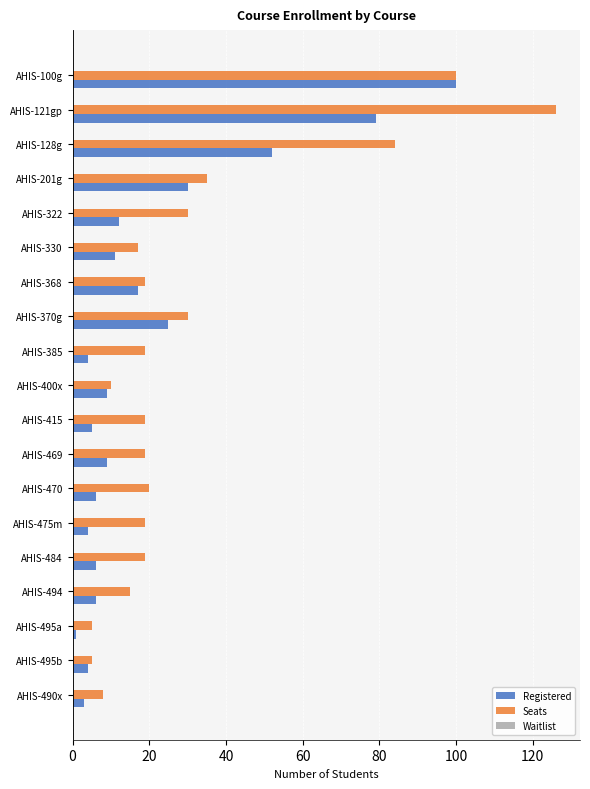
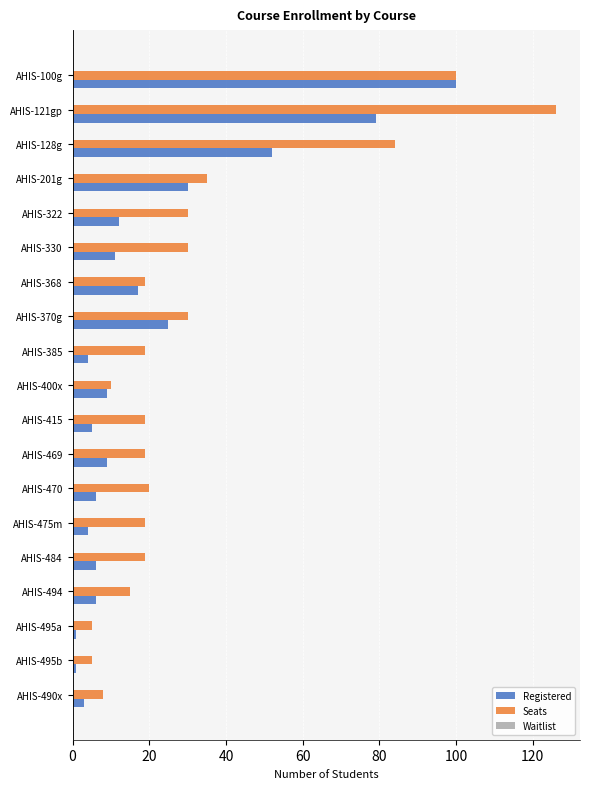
  {
    "Registered": {
      "AHIS-100g": 100,
      "AHIS-121gp": 79,
      "AHIS-128g": 52,
      "AHIS-201g": 30,
      "AHIS-322": 12,
      "AHIS-330": 11,
      "AHIS-368": 17,
      "AHIS-370g": 25,
      "AHIS-385": 4,
      "AHIS-400x": 9,
      "AHIS-415": 5,
      "AHIS-469": 9,
      "AHIS-470": 6,
      "AHIS-475m": 4,
      "AHIS-484": 6,
      "AHIS-494": 6,
      "AHIS-495a": 1,
-     "AHIS-495b": 4,
+     "AHIS-495b": 1,
      "AHIS-490x": 3
    },
    "Seats": {
      "AHIS-100g": 100,
      "AHIS-121gp": 126,
      "AHIS-128g": 84,
      "AHIS-201g": 35,
      "AHIS-322": 30,
-     "AHIS-330": 17,
+     "AHIS-330": 30,
      "AHIS-368": 19,
      "AHIS-370g": 30,
      "AHIS-385": 19,
      "AHIS-400x": 10,
      "AHIS-415": 19,
      "AHIS-469": 19,
      "AHIS-470": 20,
      "AHIS-475m": 19,
      "AHIS-484": 19,
      "AHIS-494": 15,
      "AHIS-495a": 5,
      "AHIS-495b": 5,
      "AHIS-490x": 8
    },
    "Waitlist": {
      "AHIS-100g": 0,
      "AHIS-121gp": 0,
      "AHIS-128g": 0,
      "AHIS-201g": 0,
      "AHIS-322": 0,
      "AHIS-330": 0,
      "AHIS-368": 0,
      "AHIS-370g": 0,
      "AHIS-385": 0,
      "AHIS-400x": 0,
      "AHIS-415": 0,
      "AHIS-469": 0,
      "AHIS-470": 0,
      "AHIS-475m": 0,
      "AHIS-484": 0,
      "AHIS-494": 0,
      "AHIS-495a": 0,
      "AHIS-495b": 0,
      "AHIS-490x": 0
    }
  }
